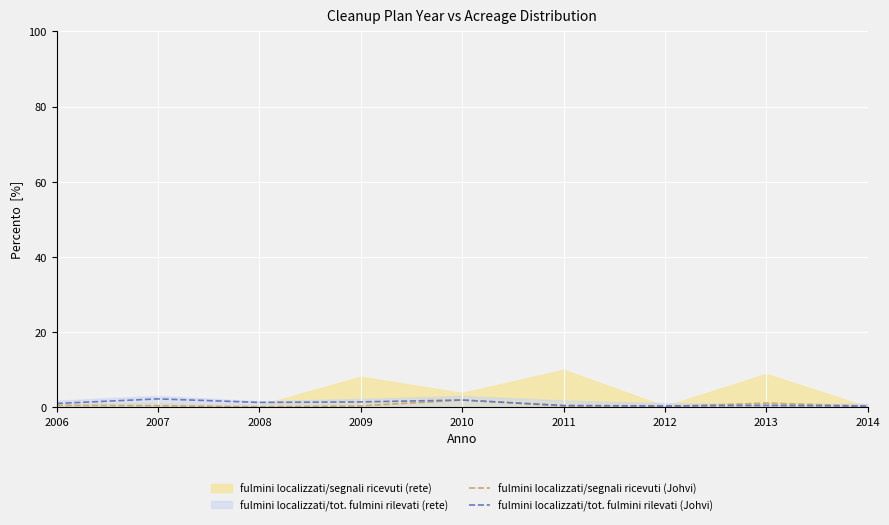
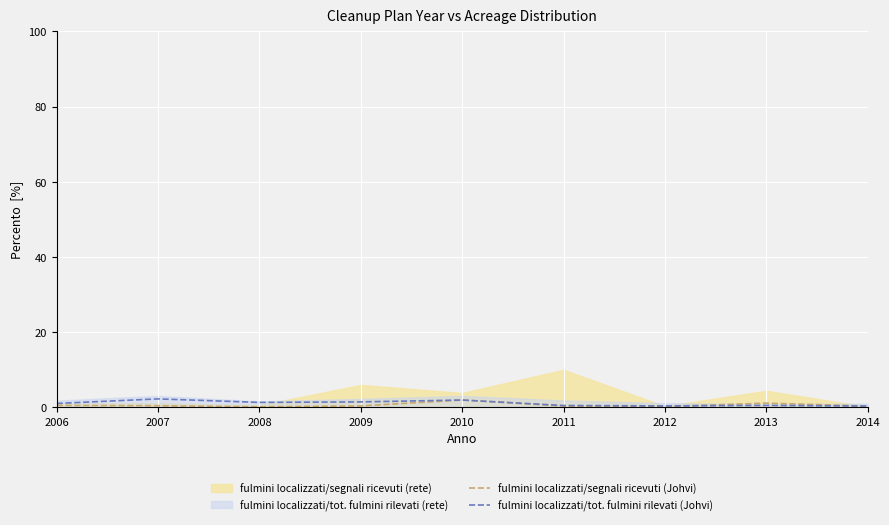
  {
    "fulmini localizzati/segnali ricevuti (Johvi)": {
      "2007": 0,
      "2009": 0
    },
    "fulmini localizzati/segnali ricevuti (rete)": {
      "2007": 1,
-     "2009": 8,
+     "2009": 6,
      "2010": 4,
      "2011": 10,
-     "2013": 9
+     "2013": 4
    },
    "fulmini localizzati/tot. fulmini rilevati (rete)": {
      "2006": 2,
      "2007": 3,
      "2009": 2,
      "2010": 3,
      "2011": 2,
      "2012": 1
    },
    "fulmini localizzati/tot. fulmini rilevati (Johvi)": {
      "2007": 2,
      "2009": 1
    }
  }
